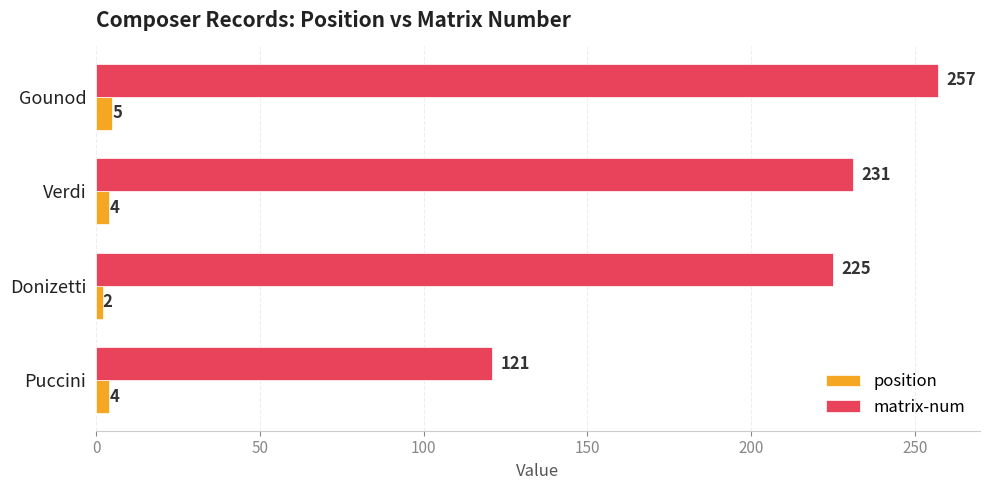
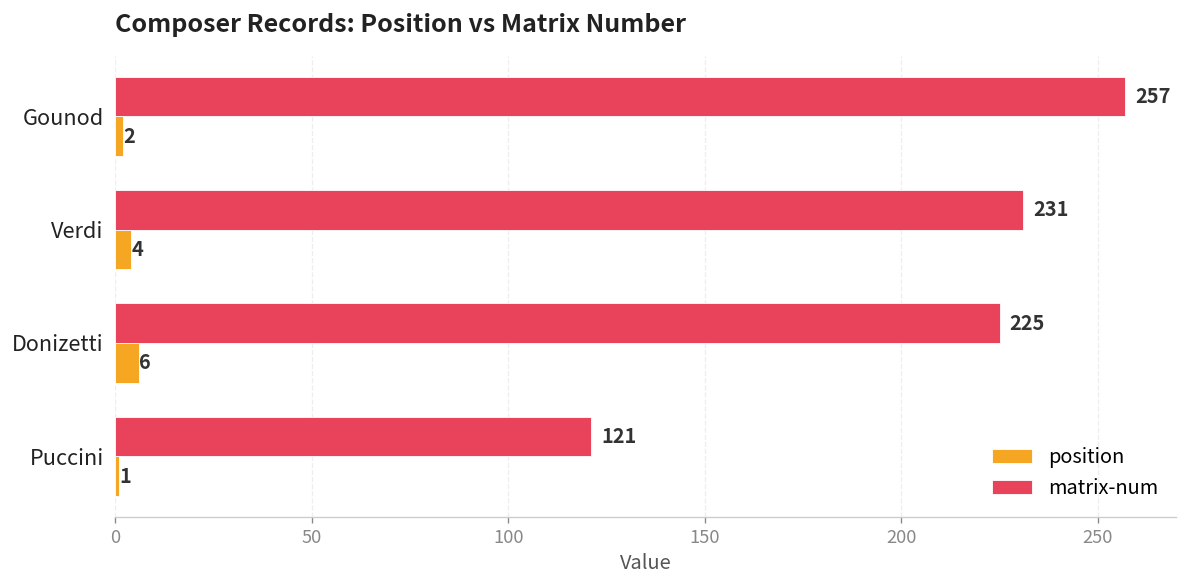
  {
    "position": {
-     "Gounod": 5,
+     "Gounod": 2,
      "Verdi": 4,
-     "Donizetti": 2,
-     "Puccini": 4
+     "Donizetti": 6,
+     "Puccini": 1
    },
    "matrix-num": {
      "Gounod": 257,
      "Verdi": 231,
      "Donizetti": 225,
      "Puccini": 121
    }
  }
